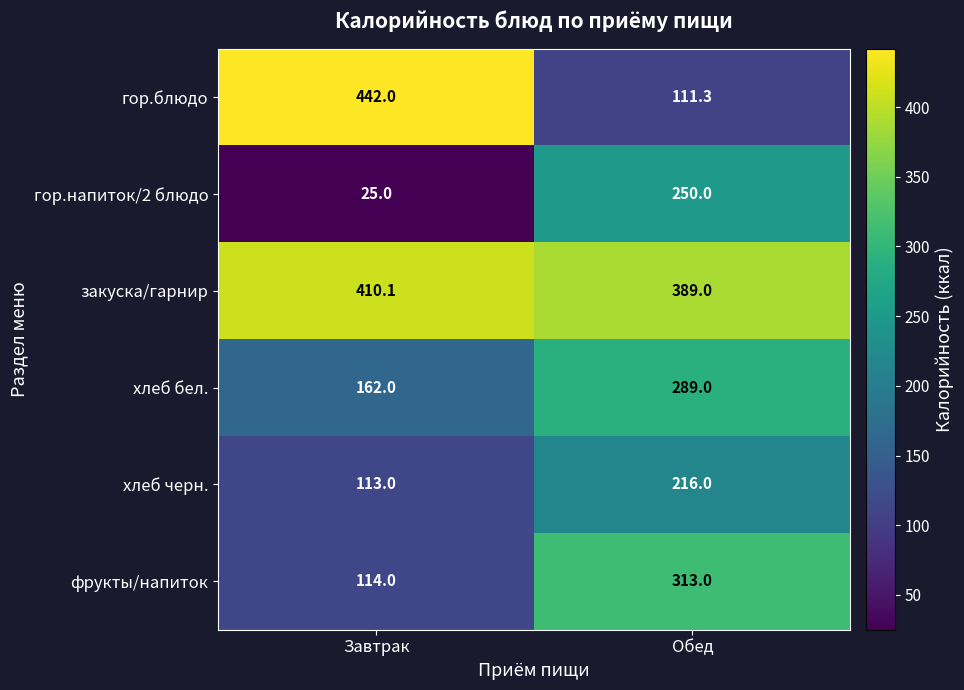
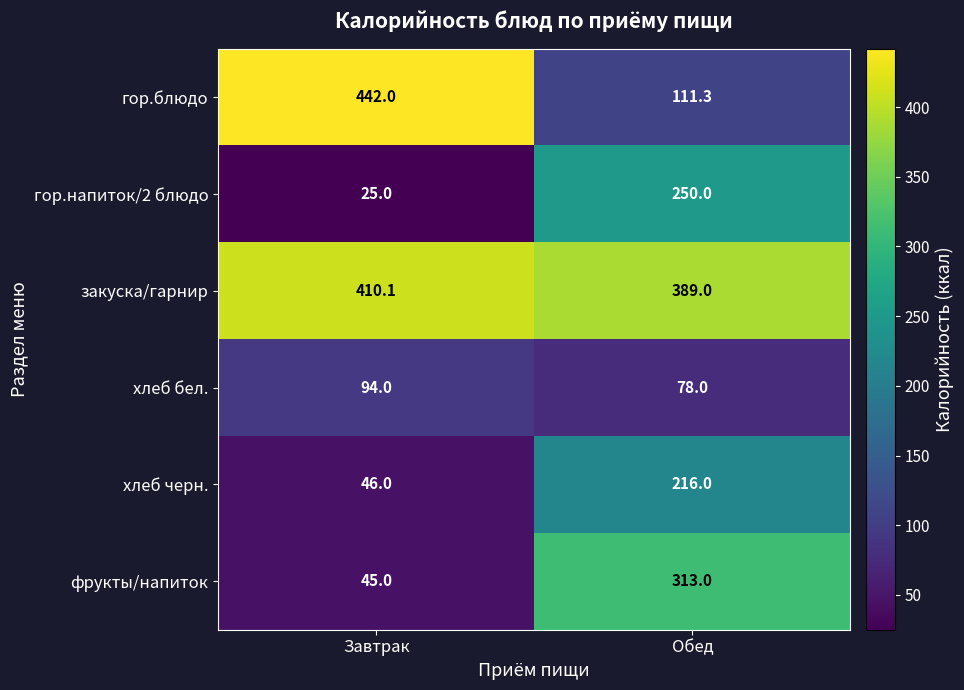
  {
    "гор.блюдо": {
      "Завтрак": 442.0,
      "Обед": 111.3
    },
    "гор.напиток/2 блюдо": {
      "Завтрак": 25.0,
      "Обед": 250.0
    },
    "закуска/гарнир": {
      "Завтрак": 410.1,
      "Обед": 389.0
    },
    "хлеб бел.": {
-     "Завтрак": 162.0,
-     "Обед": 289.0
+     "Завтрак": 94.0,
+     "Обед": 78.0
    },
    "хлеб черн.": {
-     "Завтрак": 113.0,
+     "Завтрак": 46.0,
      "Обед": 216.0
    },
    "фрукты/напиток": {
-     "Завтрак": 114.0,
+     "Завтрак": 45.0,
      "Обед": 313.0
    }
  }
